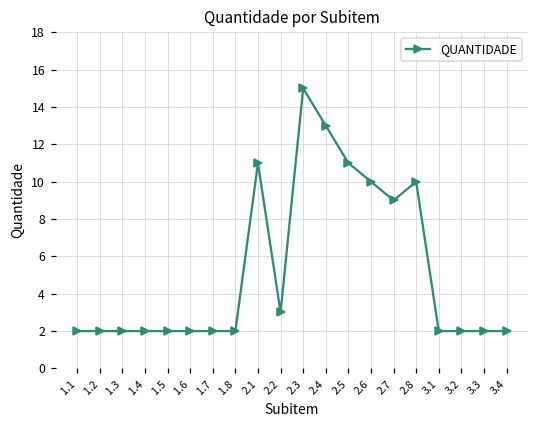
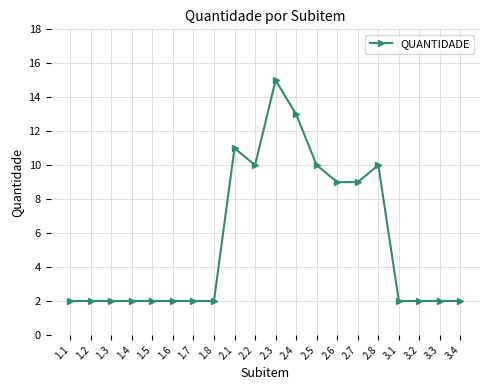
  {
    "1.1": 2,
    "1.2": 2,
    "1.3": 2,
    "1.4": 2,
    "1.5": 2,
    "1.6": 2,
    "1.7": 2,
    "1.8": 2,
    "2.1": 11,
-   "2.2": 3,
+   "2.2": 10,
    "2.3": 15,
    "2.4": 13,
-   "2.5": 11,
-   "2.6": 10,
+   "2.5": 10,
+   "2.6": 9,
    "2.7": 9,
    "2.8": 10,
    "3.1": 2,
    "3.2": 2,
    "3.3": 2,
    "3.4": 2
  }
